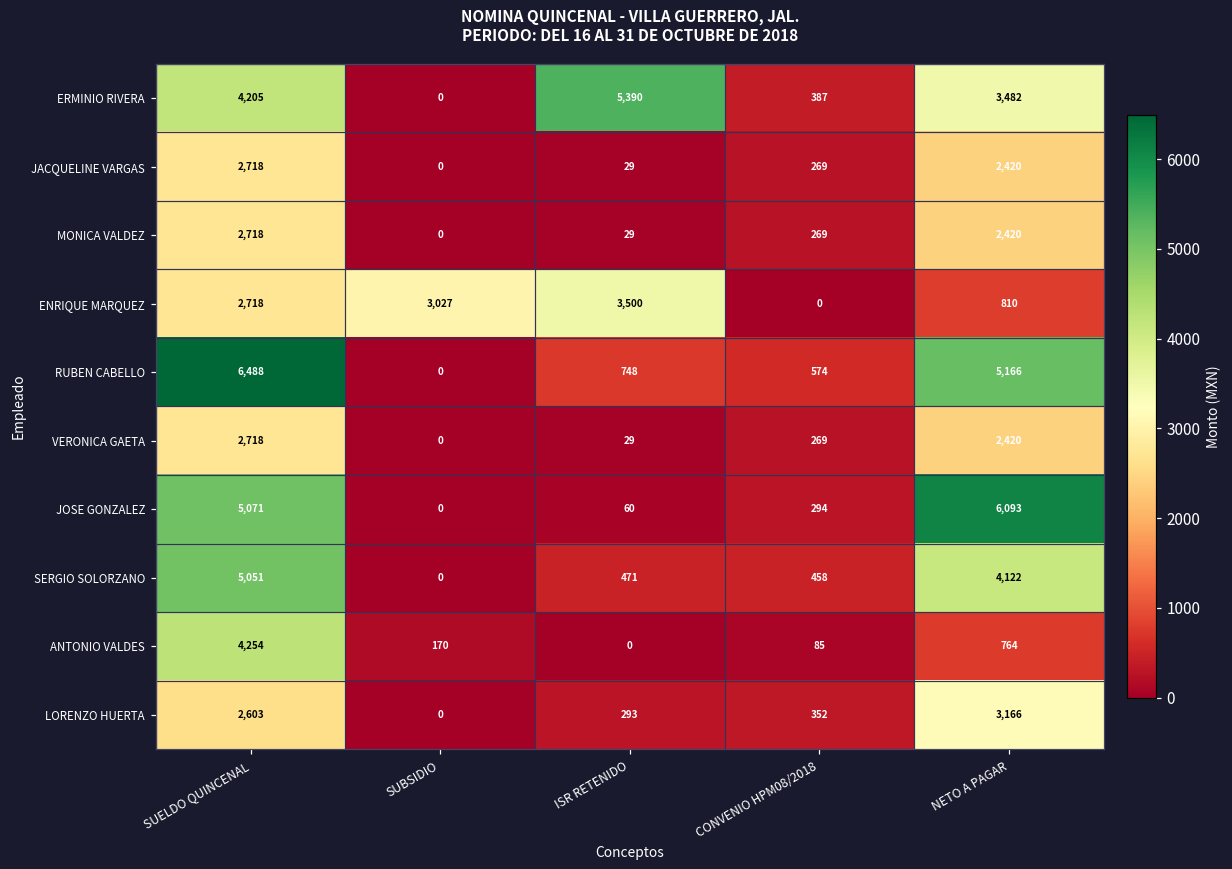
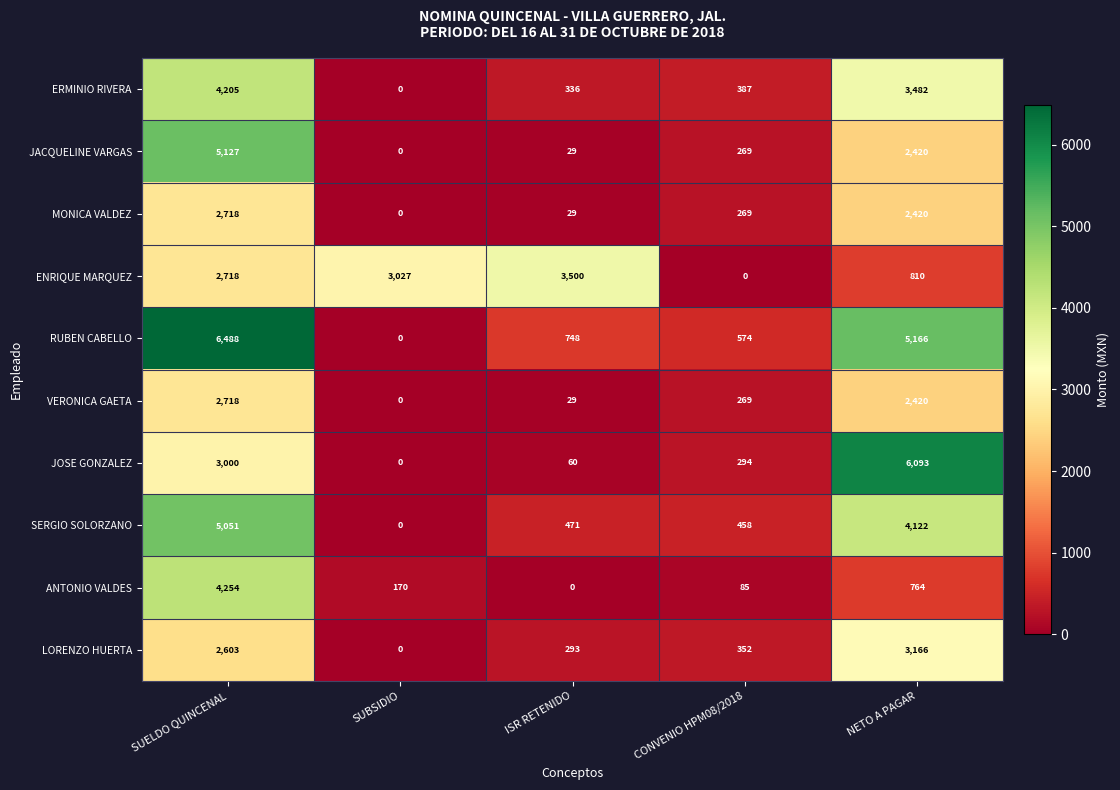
  {
    "ERMINIO RIVERA": {
      "SUELDO QUINCENAL": "4,205",
      "SUBSIDIO": "0",
-     "ISR RETENIDO": "5,390",
+     "ISR RETENIDO": "336",
      "CONVENIO HPM08/2018": "387",
      "NETO A PAGAR": "3,482"
    },
    "JACQUELINE VARGAS": {
-     "SUELDO QUINCENAL": "2,718",
+     "SUELDO QUINCENAL": "5,127",
      "SUBSIDIO": "0",
      "ISR RETENIDO": "29",
      "CONVENIO HPM08/2018": "269",
      "NETO A PAGAR": "2,420"
    },
    "MONICA VALDEZ": {
      "SUELDO QUINCENAL": "2,718",
      "SUBSIDIO": "0",
      "ISR RETENIDO": "29",
      "CONVENIO HPM08/2018": "269",
      "NETO A PAGAR": "2,420"
    },
    "ENRIQUE MARQUEZ": {
      "SUELDO QUINCENAL": "2,718",
      "SUBSIDIO": "3,027",
      "ISR RETENIDO": "3,500",
      "CONVENIO HPM08/2018": "0",
      "NETO A PAGAR": "810"
    },
    "RUBEN CABELLO": {
      "SUELDO QUINCENAL": "6,488",
      "SUBSIDIO": "0",
      "ISR RETENIDO": "748",
      "CONVENIO HPM08/2018": "574",
      "NETO A PAGAR": "5,166"
    },
    "VERONICA GAETA": {
      "SUELDO QUINCENAL": "2,718",
      "SUBSIDIO": "0",
      "ISR RETENIDO": "29",
      "CONVENIO HPM08/2018": "269",
      "NETO A PAGAR": "2,420"
    },
    "JOSE GONZALEZ": {
-     "SUELDO QUINCENAL": "5,071",
+     "SUELDO QUINCENAL": "3,000",
      "SUBSIDIO": "0",
      "ISR RETENIDO": "60",
      "CONVENIO HPM08/2018": "294",
      "NETO A PAGAR": "6,093"
    },
    "SERGIO SOLORZANO": {
      "SUELDO QUINCENAL": "5,051",
      "SUBSIDIO": "0",
      "ISR RETENIDO": "471",
      "CONVENIO HPM08/2018": "458",
      "NETO A PAGAR": "4,122"
    },
    "ANTONIO VALDES": {
      "SUELDO QUINCENAL": "4,254",
      "SUBSIDIO": "170",
      "ISR RETENIDO": "0",
      "CONVENIO HPM08/2018": "85",
      "NETO A PAGAR": "764"
    },
    "LORENZO HUERTA": {
      "SUELDO QUINCENAL": "2,603",
      "SUBSIDIO": "0",
      "ISR RETENIDO": "293",
      "CONVENIO HPM08/2018": "352",
      "NETO A PAGAR": "3,166"
    }
  }
